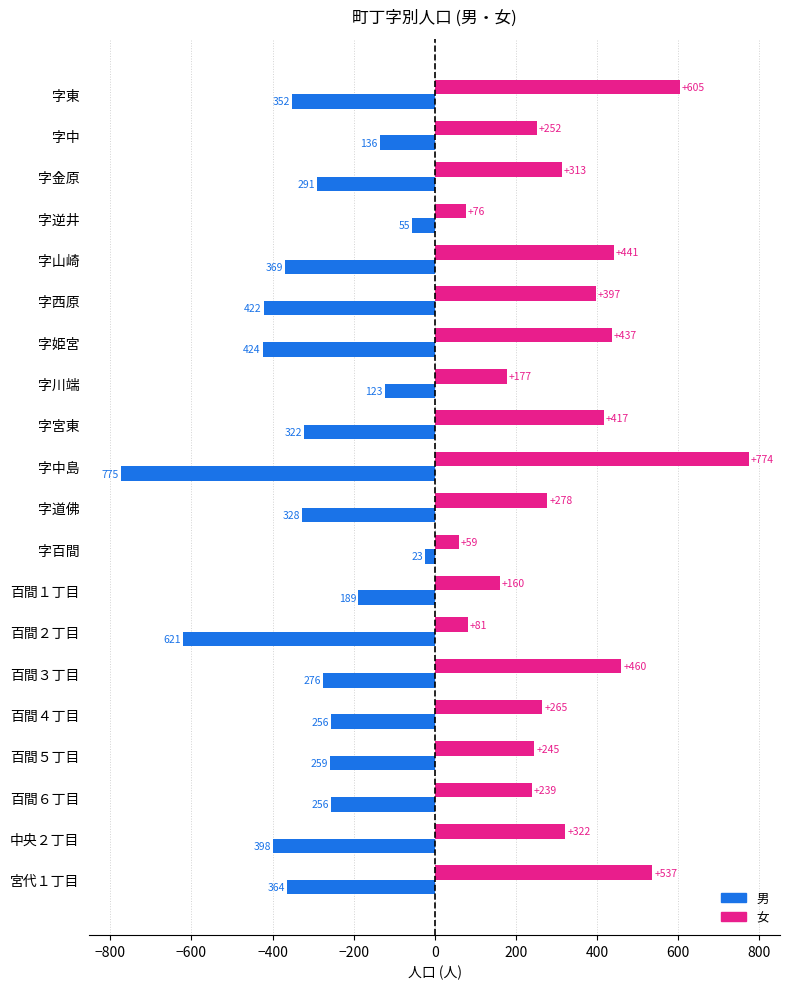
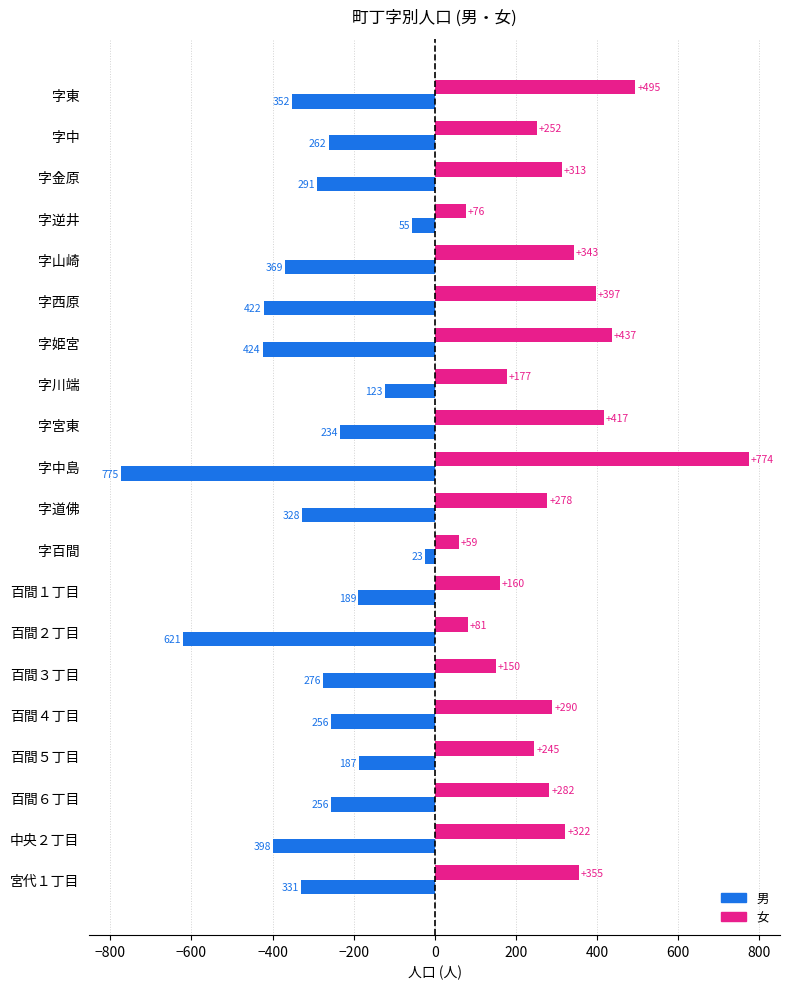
  {
    "男": {
-     "字中": "136",
-     "字宮東": "322",
-     "百間５丁目": "259",
-     "宮代１丁目": "364"
+     "字中": "262",
+     "字宮東": "234",
+     "百間５丁目": "187",
+     "宮代１丁目": "331"
    },
    "女": {
-     "字東": "+605",
+     "字東": "+495",
      "字中": "+252",
      "字金原": "+313",
      "字逆井": "+76",
-     "字山崎": "+441",
+     "字山崎": "+343",
      "字西原": "+397",
      "字姫宮": "+437",
      "字川端": "+177",
      "字宮東": "+417",
      "字中島": "+774",
      "字道佛": "+278",
      "字百間": "+59",
      "百間１丁目": "+160",
      "百間２丁目": "+81",
-     "百間３丁目": "+460",
-     "百間４丁目": "+265",
+     "百間３丁目": "+150",
+     "百間４丁目": "+290",
      "百間５丁目": "+245",
-     "百間６丁目": "+239",
+     "百間６丁目": "+282",
      "中央２丁目": "+322",
-     "宮代１丁目": "+537"
+     "宮代１丁目": "+355"
    }
  }
